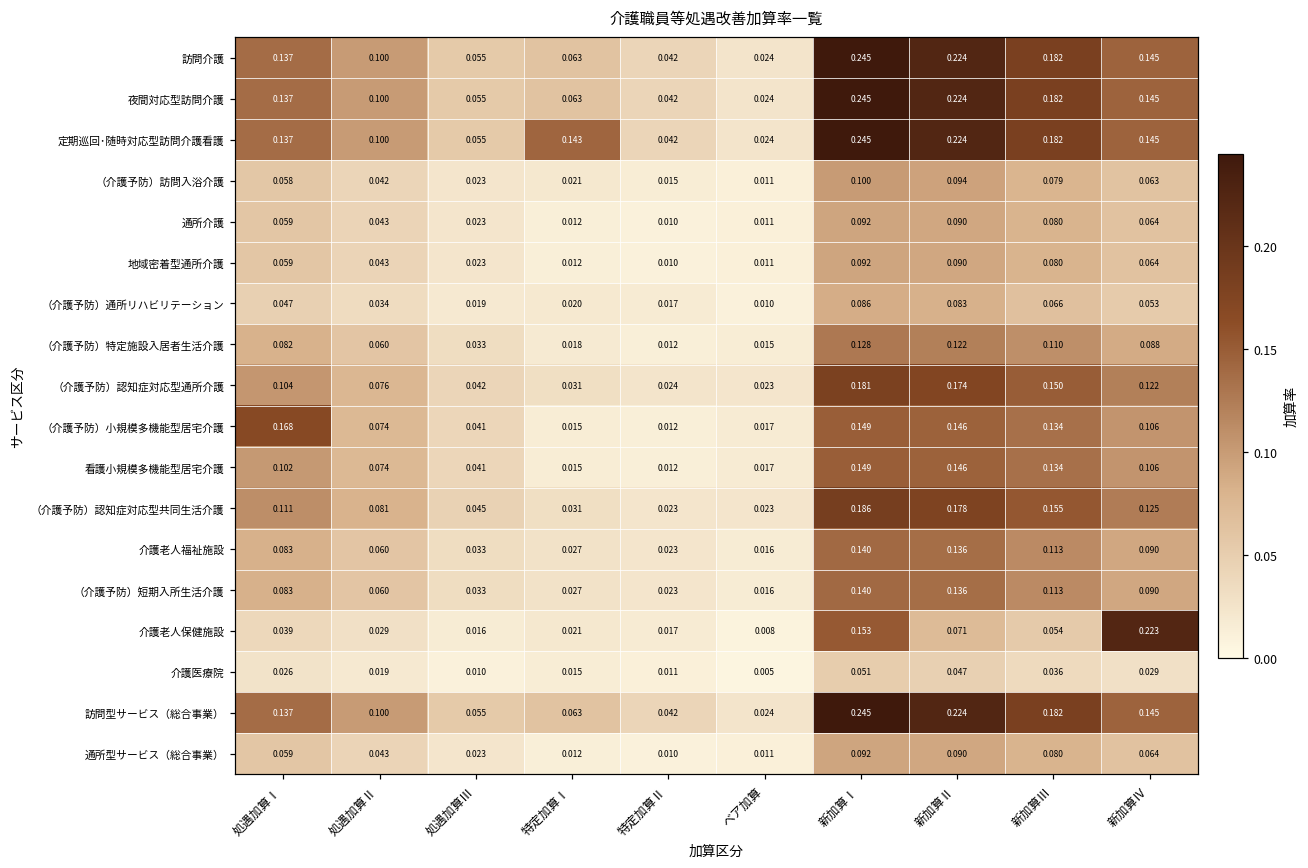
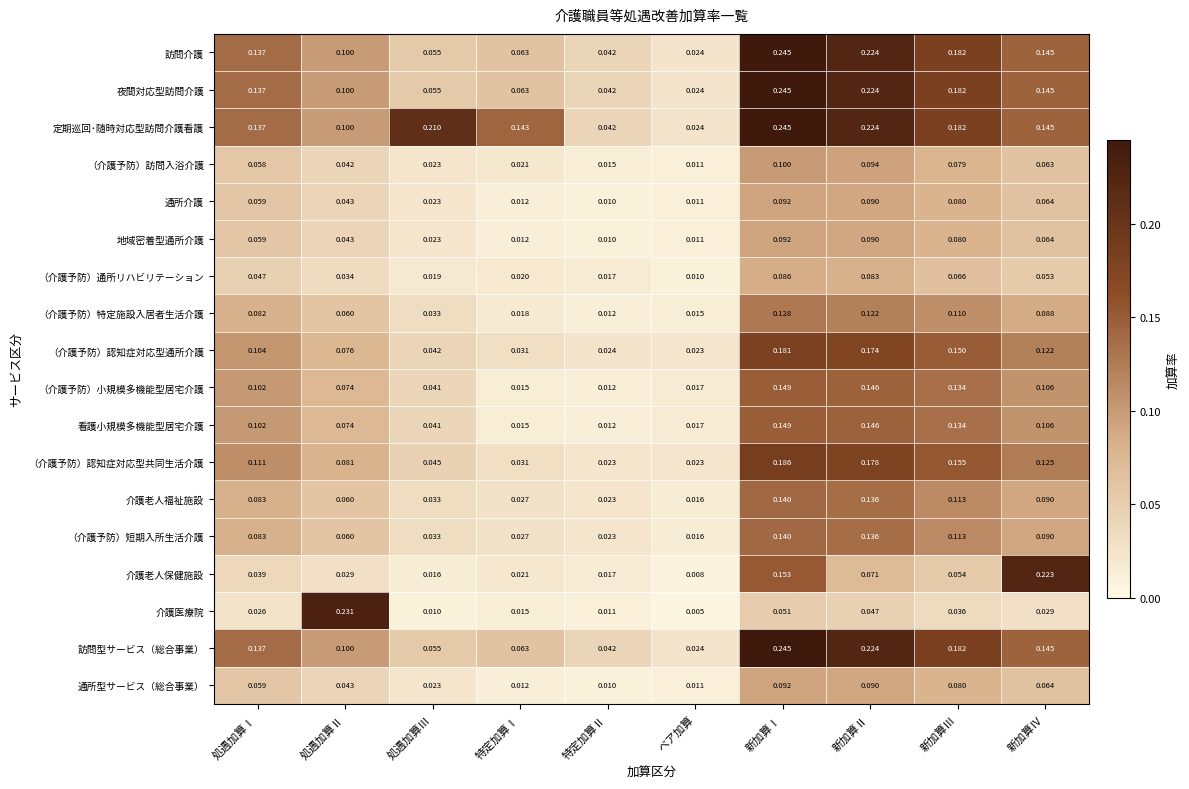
  {
    "訪問介護": {
      "処遇加算Ⅰ": 0.137,
      "処遇加算Ⅱ": 0.100,
      "処遇加算Ⅲ": 0.055,
      "特定加算Ⅰ": 0.063,
      "特定加算Ⅱ": 0.042,
      "ベア加算": 0.024,
      "新加算Ⅰ": 0.245,
      "新加算Ⅱ": 0.224,
      "新加算Ⅲ": 0.182,
      "新加算Ⅳ": 0.145
    },
    "夜間対応型訪問介護": {
      "処遇加算Ⅰ": 0.137,
      "処遇加算Ⅱ": 0.100,
      "処遇加算Ⅲ": 0.055,
      "特定加算Ⅰ": 0.063,
      "特定加算Ⅱ": 0.042,
      "ベア加算": 0.024,
      "新加算Ⅰ": 0.245,
      "新加算Ⅱ": 0.224,
      "新加算Ⅲ": 0.182,
      "新加算Ⅳ": 0.145
    },
    "定期巡回･随時対応型訪問介護看護": {
      "処遇加算Ⅰ": 0.137,
      "処遇加算Ⅱ": 0.100,
-     "処遇加算Ⅲ": 0.055,
+     "処遇加算Ⅲ": 0.210,
      "特定加算Ⅰ": 0.143,
      "特定加算Ⅱ": 0.042,
      "ベア加算": 0.024,
      "新加算Ⅰ": 0.245,
      "新加算Ⅱ": 0.224,
      "新加算Ⅲ": 0.182,
      "新加算Ⅳ": 0.145
    },
    "（介護予防）訪問入浴介護": {
      "処遇加算Ⅰ": 0.058,
      "処遇加算Ⅱ": 0.042,
      "処遇加算Ⅲ": 0.023,
      "特定加算Ⅰ": 0.021,
      "特定加算Ⅱ": 0.015,
      "ベア加算": 0.011,
      "新加算Ⅰ": 0.100,
      "新加算Ⅱ": 0.094,
      "新加算Ⅲ": 0.079,
      "新加算Ⅳ": 0.063
    },
    "通所介護": {
      "処遇加算Ⅰ": 0.059,
      "処遇加算Ⅱ": 0.043,
      "処遇加算Ⅲ": 0.023,
      "特定加算Ⅰ": 0.012,
      "特定加算Ⅱ": 0.010,
      "ベア加算": 0.011,
      "新加算Ⅰ": 0.092,
      "新加算Ⅱ": 0.090,
      "新加算Ⅲ": 0.080,
      "新加算Ⅳ": 0.064
    },
    "地域密着型通所介護": {
      "処遇加算Ⅰ": 0.059,
      "処遇加算Ⅱ": 0.043,
      "処遇加算Ⅲ": 0.023,
      "特定加算Ⅰ": 0.012,
      "特定加算Ⅱ": 0.010,
      "ベア加算": 0.011,
      "新加算Ⅰ": 0.092,
      "新加算Ⅱ": 0.090,
      "新加算Ⅲ": 0.080,
      "新加算Ⅳ": 0.064
    },
    "（介護予防）通所リハビリテーション": {
      "処遇加算Ⅰ": 0.047,
      "処遇加算Ⅱ": 0.034,
      "処遇加算Ⅲ": 0.019,
      "特定加算Ⅰ": 0.020,
      "特定加算Ⅱ": 0.017,
      "ベア加算": 0.010,
      "新加算Ⅰ": 0.086,
      "新加算Ⅱ": 0.083,
      "新加算Ⅲ": 0.066,
      "新加算Ⅳ": 0.053
    },
    "（介護予防）特定施設入居者生活介護": {
      "処遇加算Ⅰ": 0.082,
      "処遇加算Ⅱ": 0.060,
      "処遇加算Ⅲ": 0.033,
      "特定加算Ⅰ": 0.018,
      "特定加算Ⅱ": 0.012,
      "ベア加算": 0.015,
      "新加算Ⅰ": 0.128,
      "新加算Ⅱ": 0.122,
      "新加算Ⅲ": 0.110,
      "新加算Ⅳ": 0.088
    },
    "（介護予防）認知症対応型通所介護": {
      "処遇加算Ⅰ": 0.104,
      "処遇加算Ⅱ": 0.076,
      "処遇加算Ⅲ": 0.042,
      "特定加算Ⅰ": 0.031,
      "特定加算Ⅱ": 0.024,
      "ベア加算": 0.023,
      "新加算Ⅰ": 0.181,
      "新加算Ⅱ": 0.174,
      "新加算Ⅲ": 0.150,
      "新加算Ⅳ": 0.122
    },
    "（介護予防）小規模多機能型居宅介護": {
-     "処遇加算Ⅰ": 0.168,
+     "処遇加算Ⅰ": 0.102,
      "処遇加算Ⅱ": 0.074,
      "処遇加算Ⅲ": 0.041,
      "特定加算Ⅰ": 0.015,
      "特定加算Ⅱ": 0.012,
      "ベア加算": 0.017,
      "新加算Ⅰ": 0.149,
      "新加算Ⅱ": 0.146,
      "新加算Ⅲ": 0.134,
      "新加算Ⅳ": 0.106
    },
    "看護小規模多機能型居宅介護": {
      "処遇加算Ⅰ": 0.102,
      "処遇加算Ⅱ": 0.074,
      "処遇加算Ⅲ": 0.041,
      "特定加算Ⅰ": 0.015,
      "特定加算Ⅱ": 0.012,
      "ベア加算": 0.017,
      "新加算Ⅰ": 0.149,
      "新加算Ⅱ": 0.146,
      "新加算Ⅲ": 0.134,
      "新加算Ⅳ": 0.106
    },
    "（介護予防）認知症対応型共同生活介護": {
      "処遇加算Ⅰ": 0.111,
      "処遇加算Ⅱ": 0.081,
      "処遇加算Ⅲ": 0.045,
      "特定加算Ⅰ": 0.031,
      "特定加算Ⅱ": 0.023,
      "ベア加算": 0.023,
      "新加算Ⅰ": 0.186,
      "新加算Ⅱ": 0.178,
      "新加算Ⅲ": 0.155,
      "新加算Ⅳ": 0.125
    },
    "介護老人福祉施設": {
      "処遇加算Ⅰ": 0.083,
      "処遇加算Ⅱ": 0.060,
      "処遇加算Ⅲ": 0.033,
      "特定加算Ⅰ": 0.027,
      "特定加算Ⅱ": 0.023,
      "ベア加算": 0.016,
      "新加算Ⅰ": 0.140,
      "新加算Ⅱ": 0.136,
      "新加算Ⅲ": 0.113,
      "新加算Ⅳ": 0.090
    },
    "（介護予防）短期入所生活介護": {
      "処遇加算Ⅰ": 0.083,
      "処遇加算Ⅱ": 0.060,
      "処遇加算Ⅲ": 0.033,
      "特定加算Ⅰ": 0.027,
      "特定加算Ⅱ": 0.023,
      "ベア加算": 0.016,
      "新加算Ⅰ": 0.140,
      "新加算Ⅱ": 0.136,
      "新加算Ⅲ": 0.113,
      "新加算Ⅳ": 0.090
    },
    "介護老人保健施設": {
      "処遇加算Ⅰ": 0.039,
      "処遇加算Ⅱ": 0.029,
      "処遇加算Ⅲ": 0.016,
      "特定加算Ⅰ": 0.021,
      "特定加算Ⅱ": 0.017,
      "ベア加算": 0.008,
      "新加算Ⅰ": 0.153,
      "新加算Ⅱ": 0.071,
      "新加算Ⅲ": 0.054,
      "新加算Ⅳ": 0.223
    },
    "介護医療院": {
      "処遇加算Ⅰ": 0.026,
-     "処遇加算Ⅱ": 0.019,
+     "処遇加算Ⅱ": 0.231,
      "処遇加算Ⅲ": 0.010,
      "特定加算Ⅰ": 0.015,
      "特定加算Ⅱ": 0.011,
      "ベア加算": 0.005,
      "新加算Ⅰ": 0.051,
      "新加算Ⅱ": 0.047,
      "新加算Ⅲ": 0.036,
      "新加算Ⅳ": 0.029
    },
    "訪問型サービス（総合事業）": {
      "処遇加算Ⅰ": 0.137,
      "処遇加算Ⅱ": 0.100,
      "処遇加算Ⅲ": 0.055,
      "特定加算Ⅰ": 0.063,
      "特定加算Ⅱ": 0.042,
      "ベア加算": 0.024,
      "新加算Ⅰ": 0.245,
      "新加算Ⅱ": 0.224,
      "新加算Ⅲ": 0.182,
      "新加算Ⅳ": 0.145
    },
    "通所型サービス（総合事業）": {
      "処遇加算Ⅰ": 0.059,
      "処遇加算Ⅱ": 0.043,
      "処遇加算Ⅲ": 0.023,
      "特定加算Ⅰ": 0.012,
      "特定加算Ⅱ": 0.010,
      "ベア加算": 0.011,
      "新加算Ⅰ": 0.092,
      "新加算Ⅱ": 0.090,
      "新加算Ⅲ": 0.080,
      "新加算Ⅳ": 0.064
    }
  }
